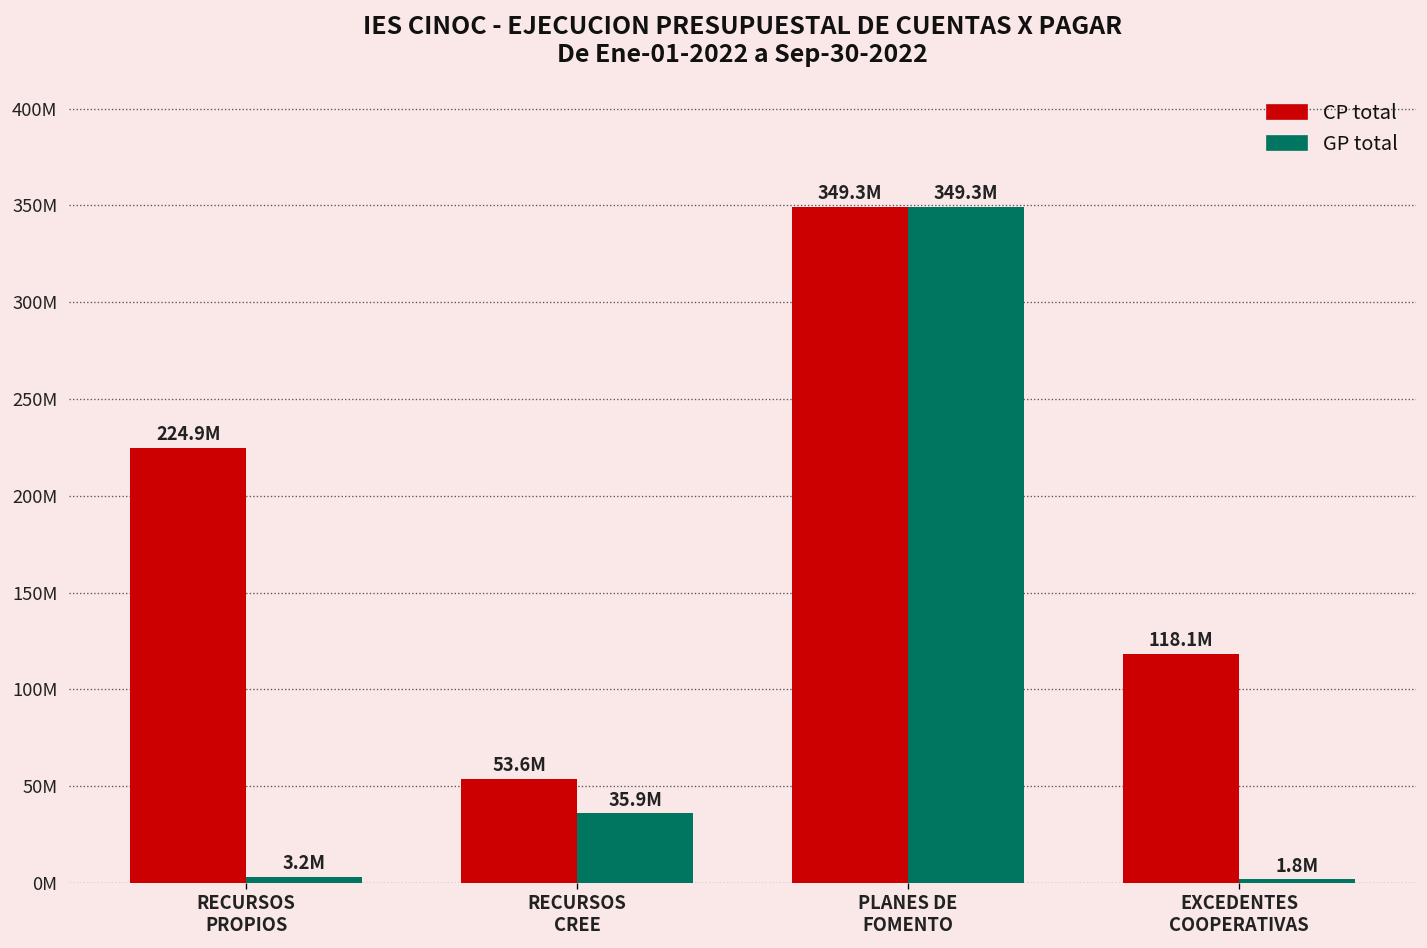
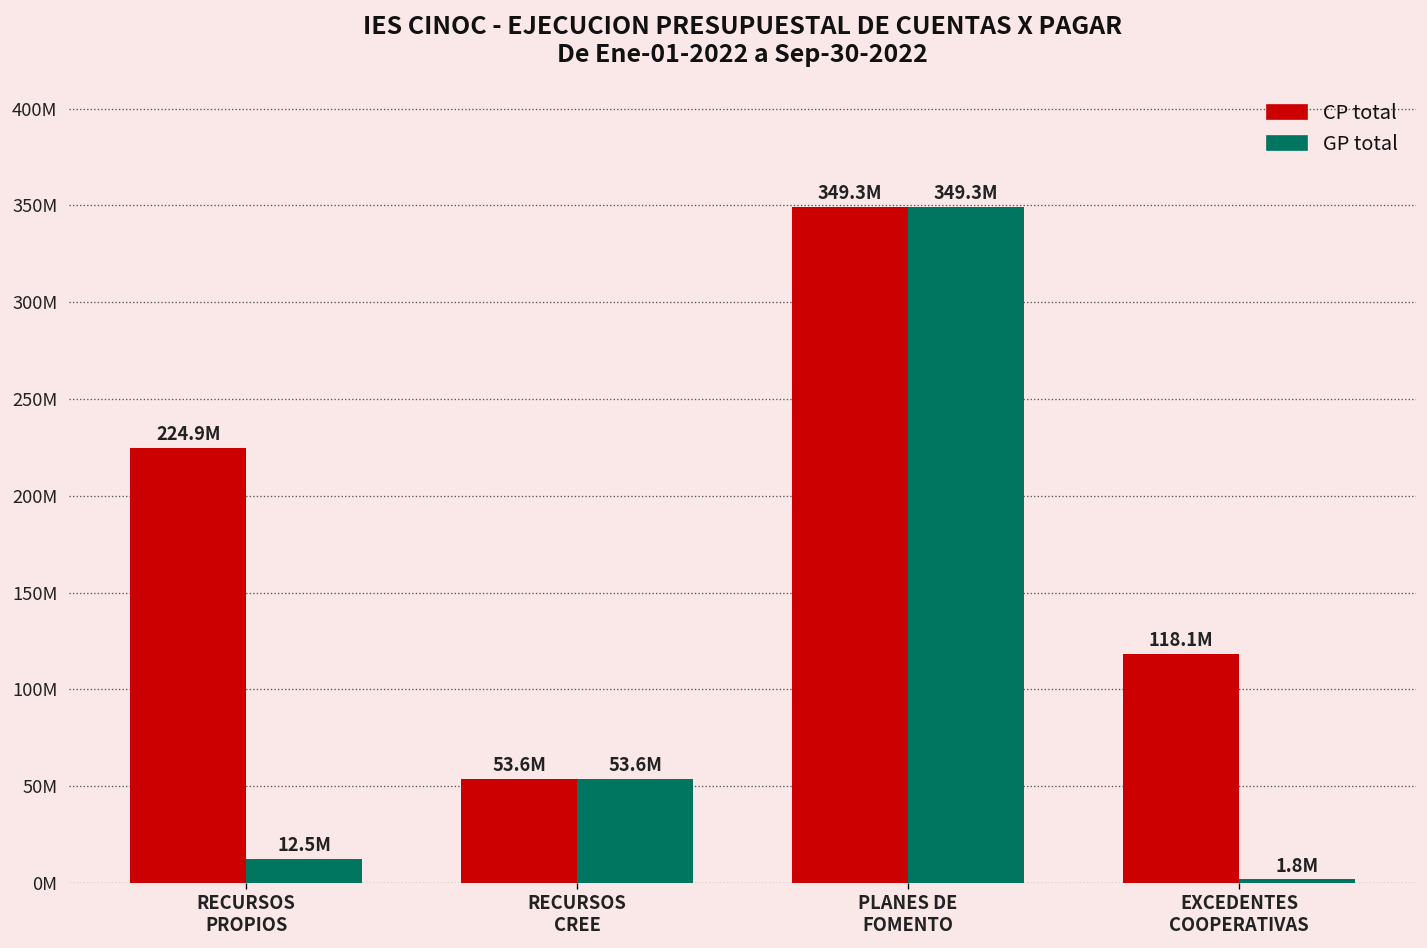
  {
    "CP total": {
      "RECURSOS PROPIOS": "224.9M",
      "RECURSOS CREE": "53.6M",
      "PLANES DE FOMENTO": "349.3M",
      "EXCEDENTES COOPERATIVAS": "118.1M"
    },
    "GP total": {
-     "RECURSOS PROPIOS": "3.2M",
-     "RECURSOS CREE": "35.9M",
+     "RECURSOS PROPIOS": "12.5M",
+     "RECURSOS CREE": "53.6M",
      "PLANES DE FOMENTO": "349.3M",
      "EXCEDENTES COOPERATIVAS": "1.8M"
    }
  }
